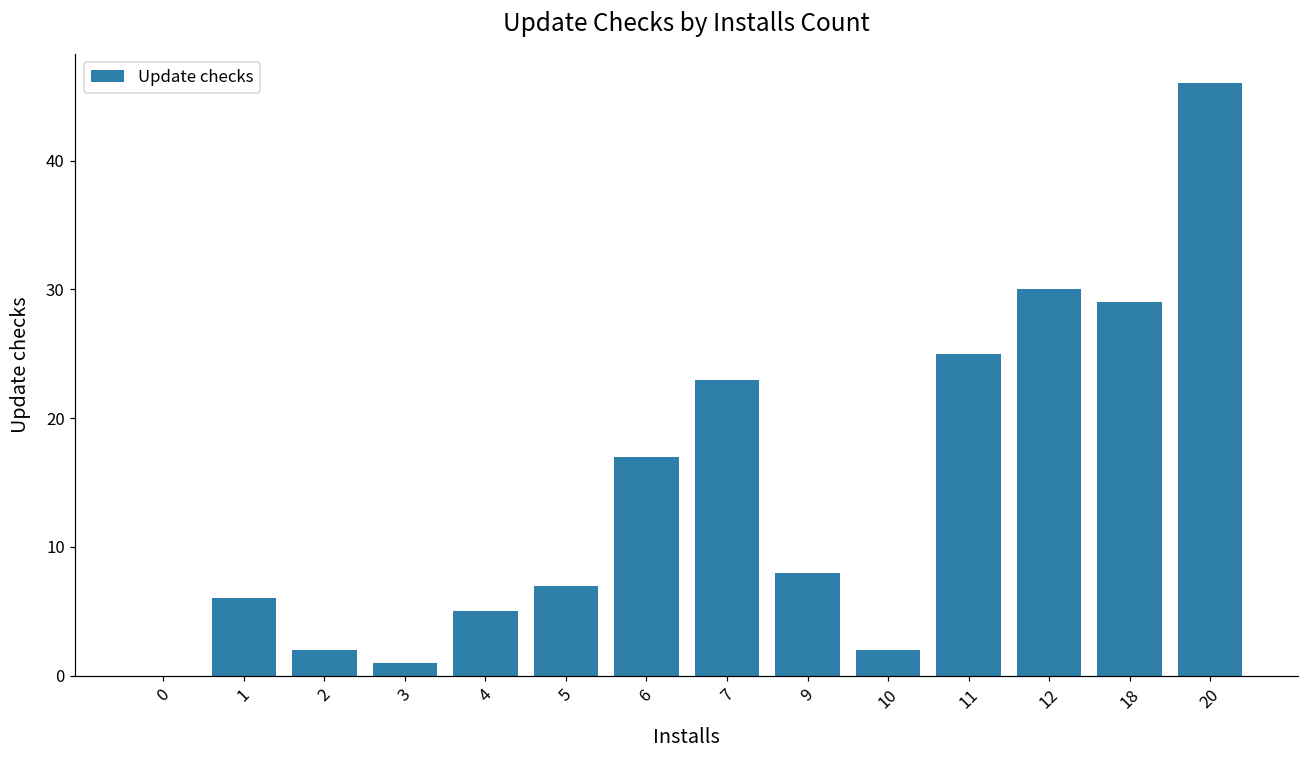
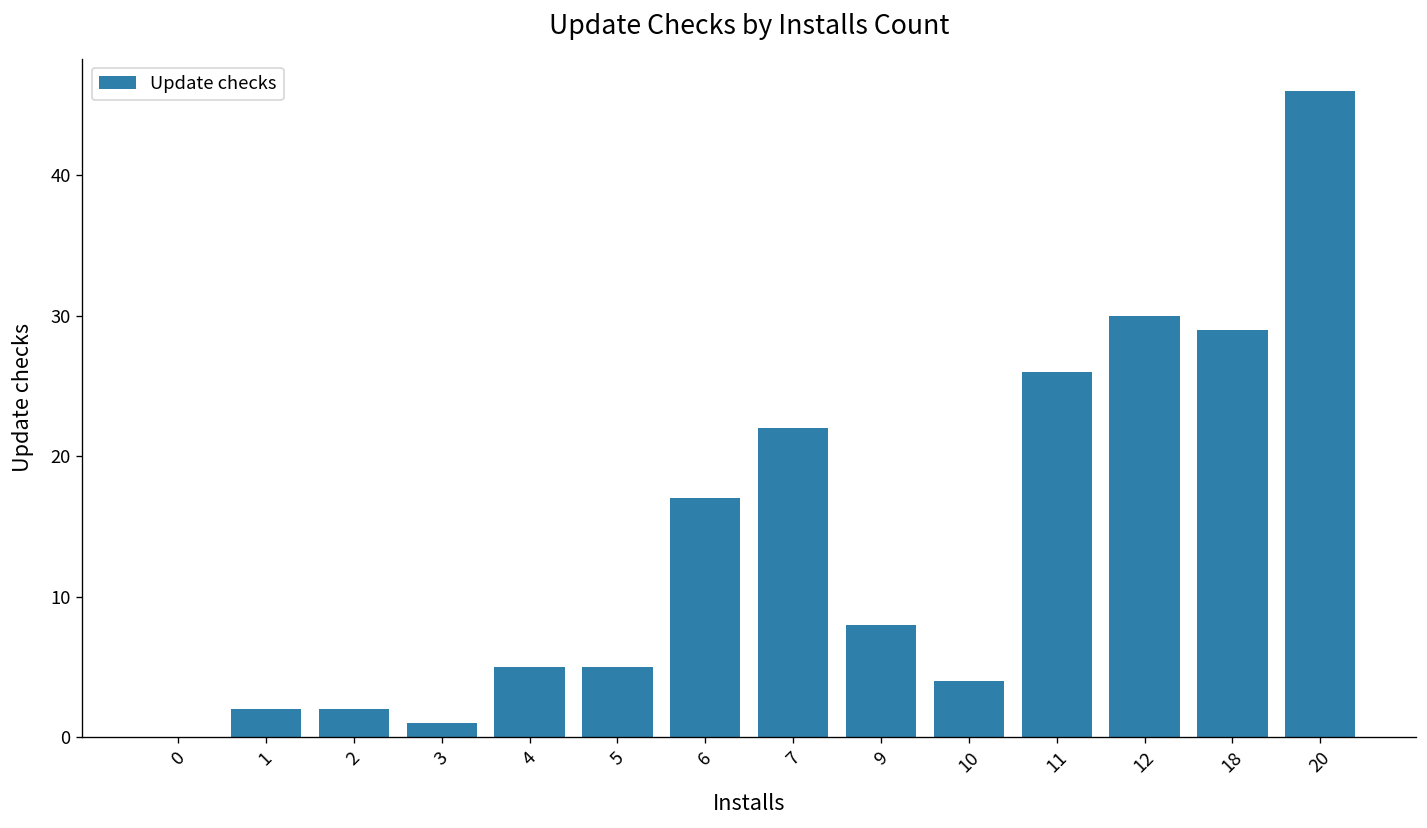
  {
    "0": 0,
-   "1": 6,
+   "1": 2,
    "2": 2,
    "3": 1,
    "4": 5,
-   "5": 7,
+   "5": 5,
    "6": 17,
-   "7": 23,
+   "7": 22,
    "9": 8,
-   "10": 2,
-   "11": 25,
+   "10": 4,
+   "11": 26,
    "12": 30,
    "18": 29,
    "20": 46
  }
